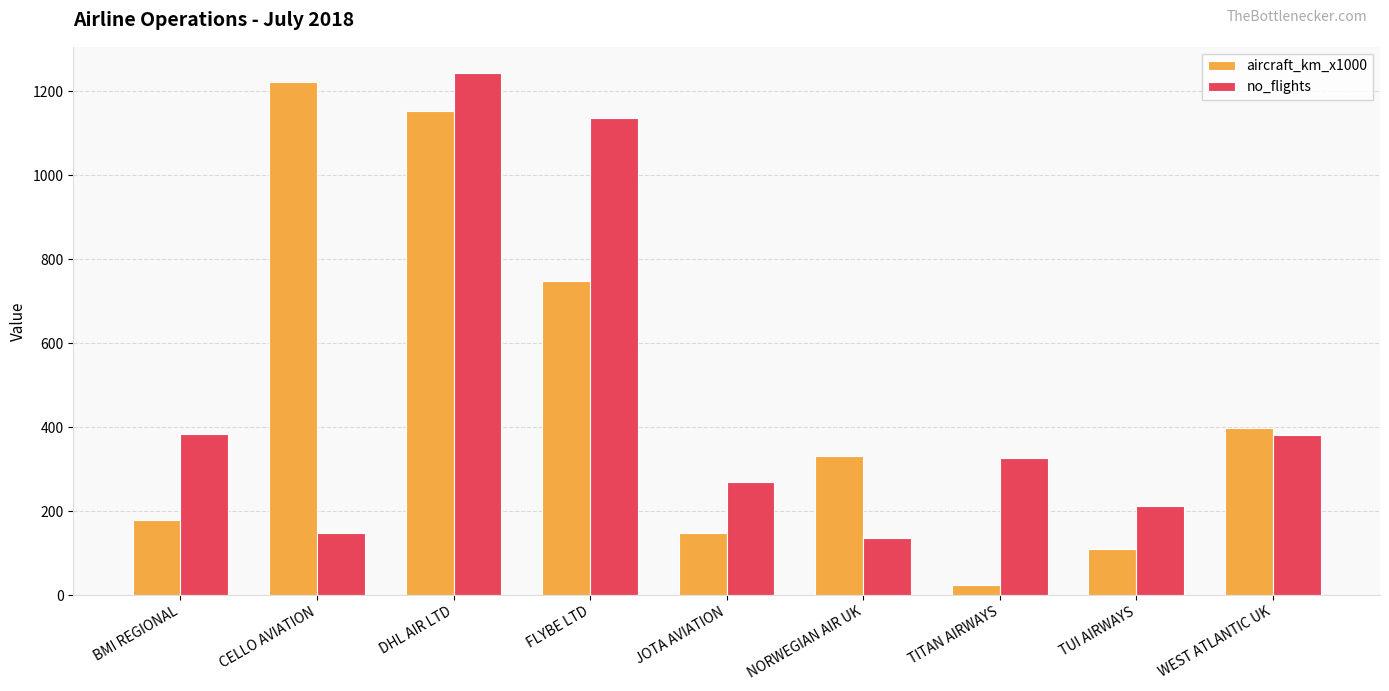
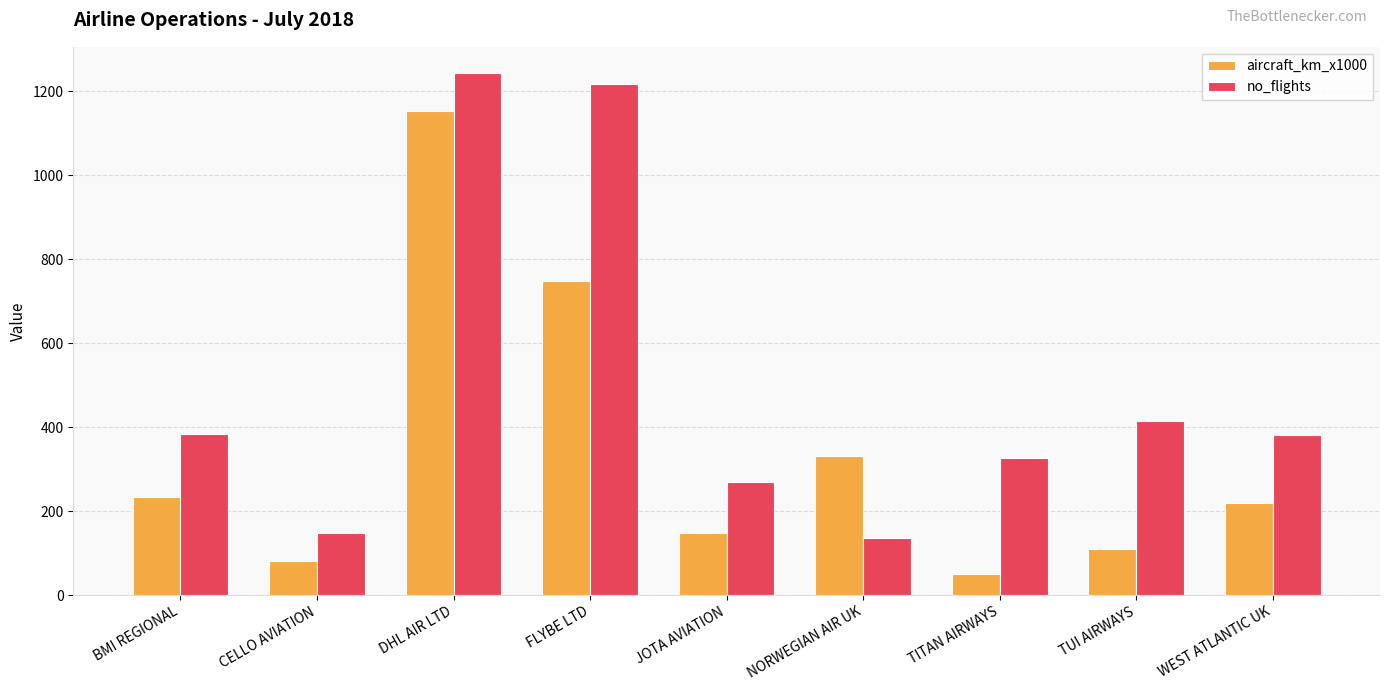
  {
    "aircraft_km_x1000": {
-     "BMI REGIONAL": 180,
-     "CELLO AVIATION": 1220,
+     "BMI REGIONAL": 230,
+     "CELLO AVIATION": 80,
      "DHL AIR LTD": 1150,
      "FLYBE LTD": 750,
      "JOTA AVIATION": 150,
      "NORWEGIAN AIR UK": 330,
-     "TITAN AIRWAYS": 20,
+     "TITAN AIRWAYS": 50,
      "TUI AIRWAYS": 110,
-     "WEST ATLANTIC UK": 400
+     "WEST ATLANTIC UK": 220
    },
    "no_flights": {
      "BMI REGIONAL": 380,
      "CELLO AVIATION": 150,
      "DHL AIR LTD": 1240,
-     "FLYBE LTD": 1140,
+     "FLYBE LTD": 1220,
      "JOTA AVIATION": 270,
      "NORWEGIAN AIR UK": 140,
      "TITAN AIRWAYS": 330,
-     "TUI AIRWAYS": 210,
+     "TUI AIRWAYS": 420,
      "WEST ATLANTIC UK": 380
    }
  }
